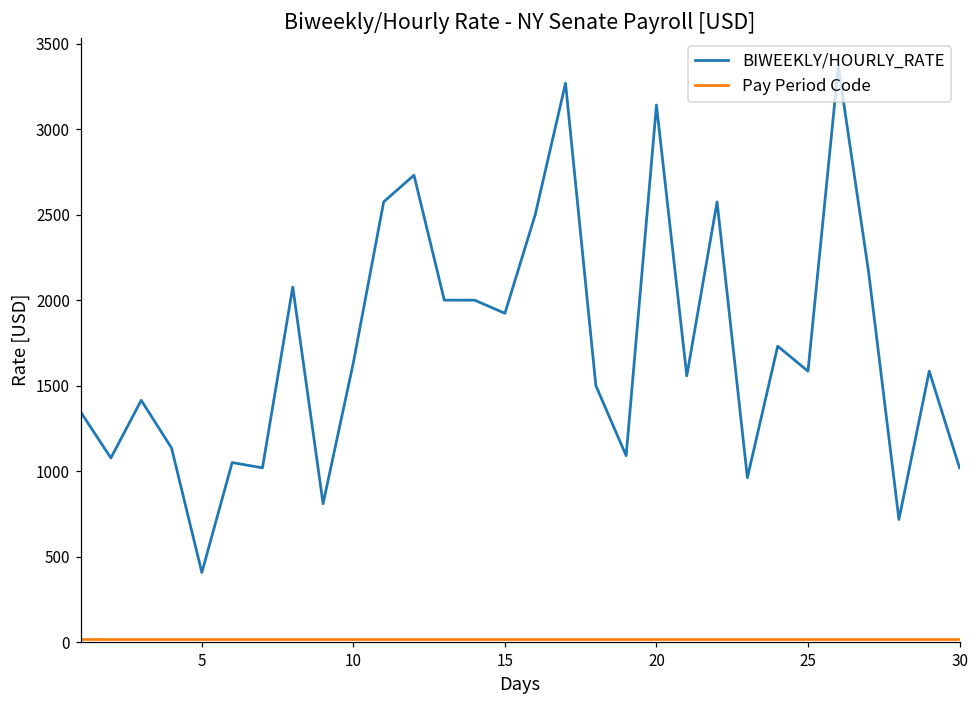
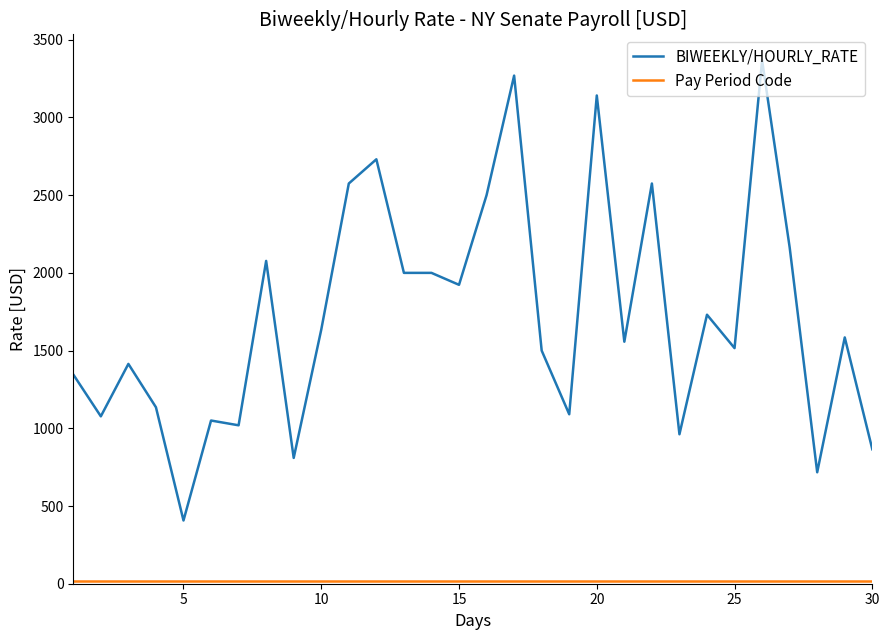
  {
    "BIWEEKLY/HOURLY_RATE": {
      "5": 410,
      "10": 1630,
      "15": 1920,
      "20": 3140,
-     "25": 1580,
-     "30": 1020
+     "25": 1520,
+     "30": 870
    },
    "Pay Period Code": {
      "5": 20,
      "10": 20,
      "15": 20,
      "20": 20,
      "25": 20,
      "30": 20
    }
  }
